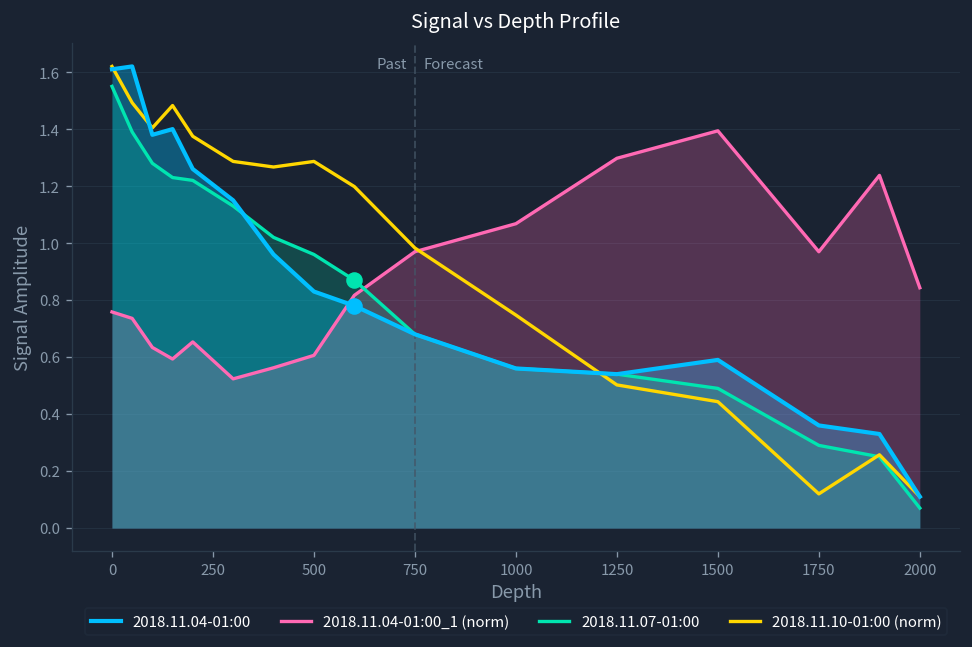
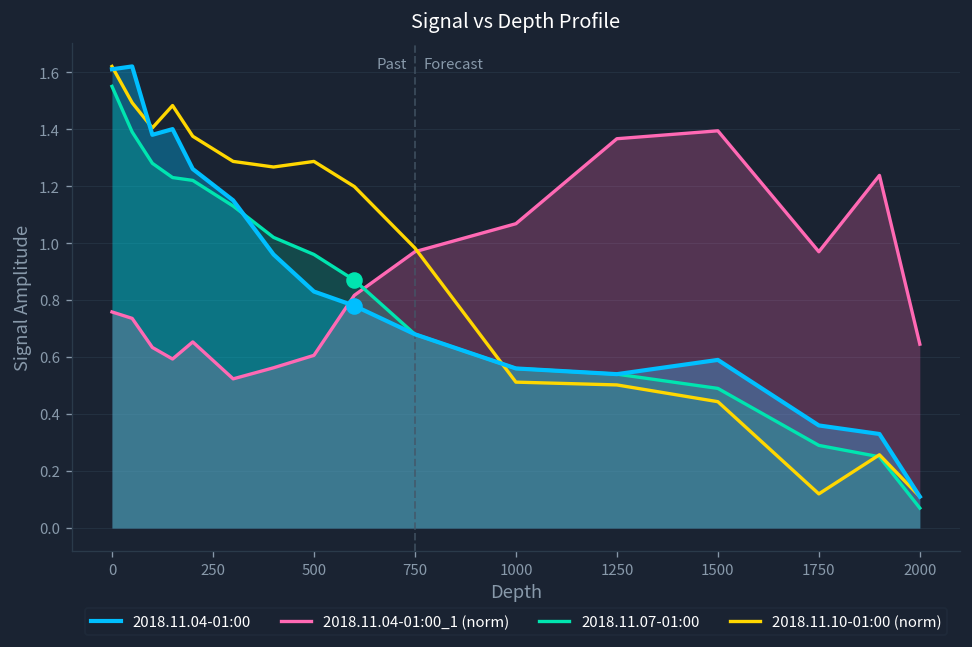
  {
    "2018.11.04-01:00_1 (norm)": {
      "0": 0.76,
      "500": 0.61,
      "750": 0.97,
      "1000": 1.07,
-     "1250": 1.30,
+     "1250": 1.37,
      "1500": 1.39,
      "1750": 0.97,
-     "2000": 0.84
+     "2000": 0.65
    },
    "2018.11.10-01:00 (norm)": {
      "500": 1.29,
      "750": 0.98,
-     "1000": 0.75,
+     "1000": 0.51,
      "1250": 0.50,
      "1500": 0.44,
      "1750": 0.12
    }
  }
